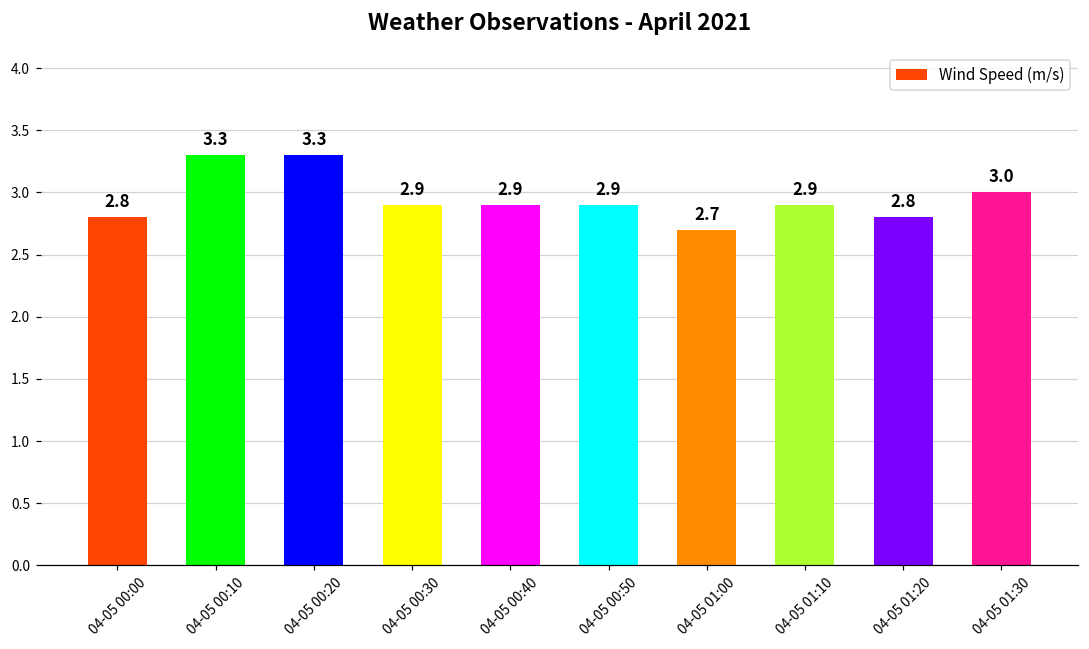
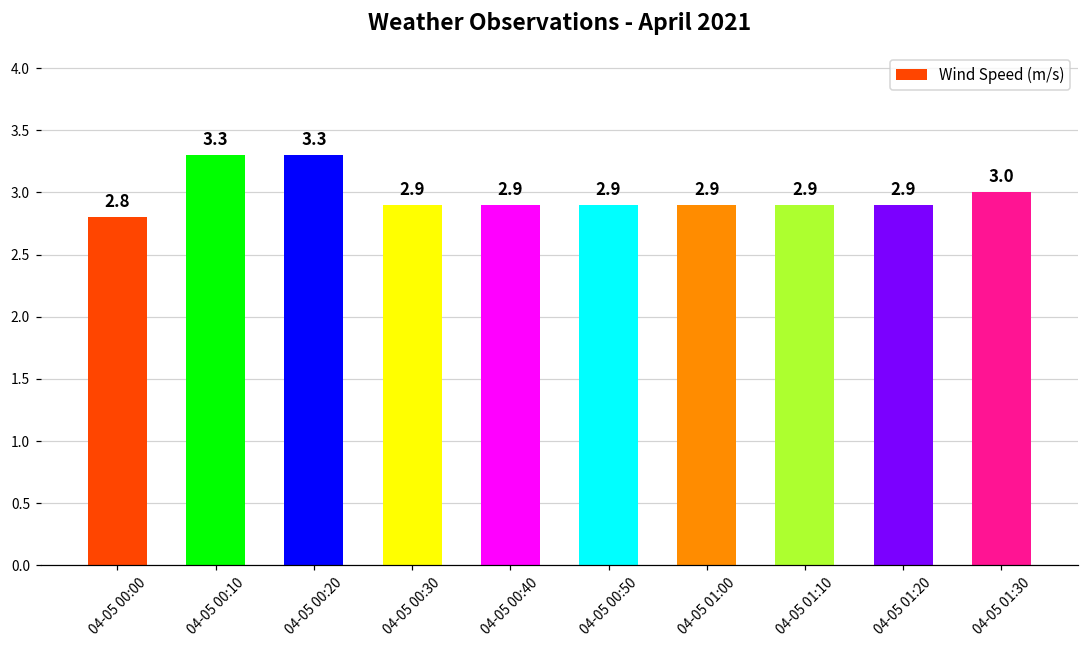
  {
    "04-05 00:00": 2.8,
    "04-05 00:10": 3.3,
    "04-05 00:20": 3.3,
    "04-05 00:30": 2.9,
    "04-05 00:40": 2.9,
    "04-05 00:50": 2.9,
-   "04-05 01:00": 2.7,
+   "04-05 01:00": 2.9,
    "04-05 01:10": 2.9,
-   "04-05 01:20": 2.8,
+   "04-05 01:20": 2.9,
    "04-05 01:30": 3.0
  }
